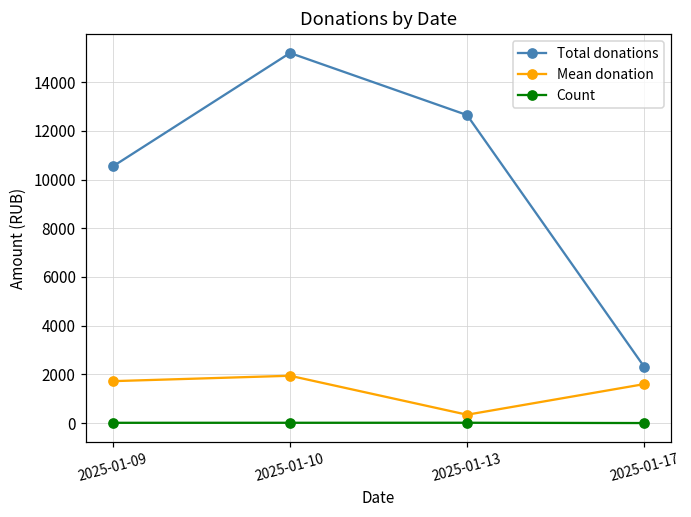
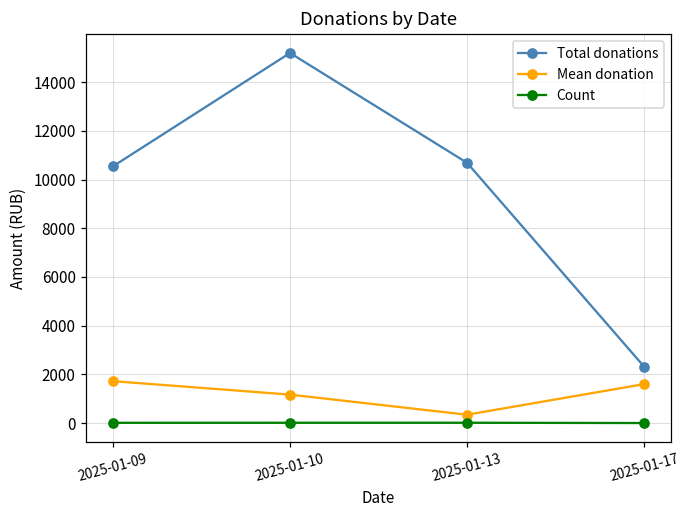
  {
    "Total donations": {
      "2025-01-09": 10500,
      "2025-01-10": 15200,
-     "2025-01-13": 12700,
+     "2025-01-13": 10700,
      "2025-01-17": 2300
    },
    "Mean donation": {
      "2025-01-09": 1700,
-     "2025-01-10": 1900,
+     "2025-01-10": 1200,
      "2025-01-13": 300,
      "2025-01-17": 1600
    },
    "Count": {
      "2025-01-09": 0,
      "2025-01-10": 0,
      "2025-01-13": 0,
      "2025-01-17": 0
    }
  }
